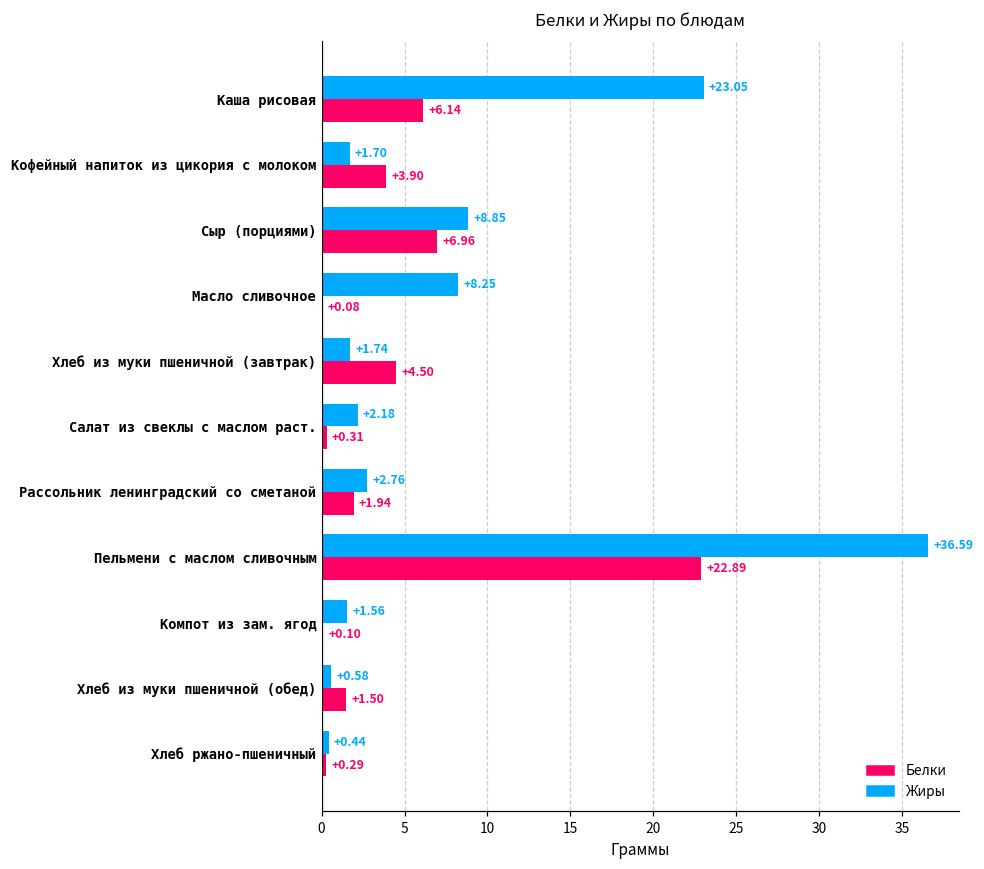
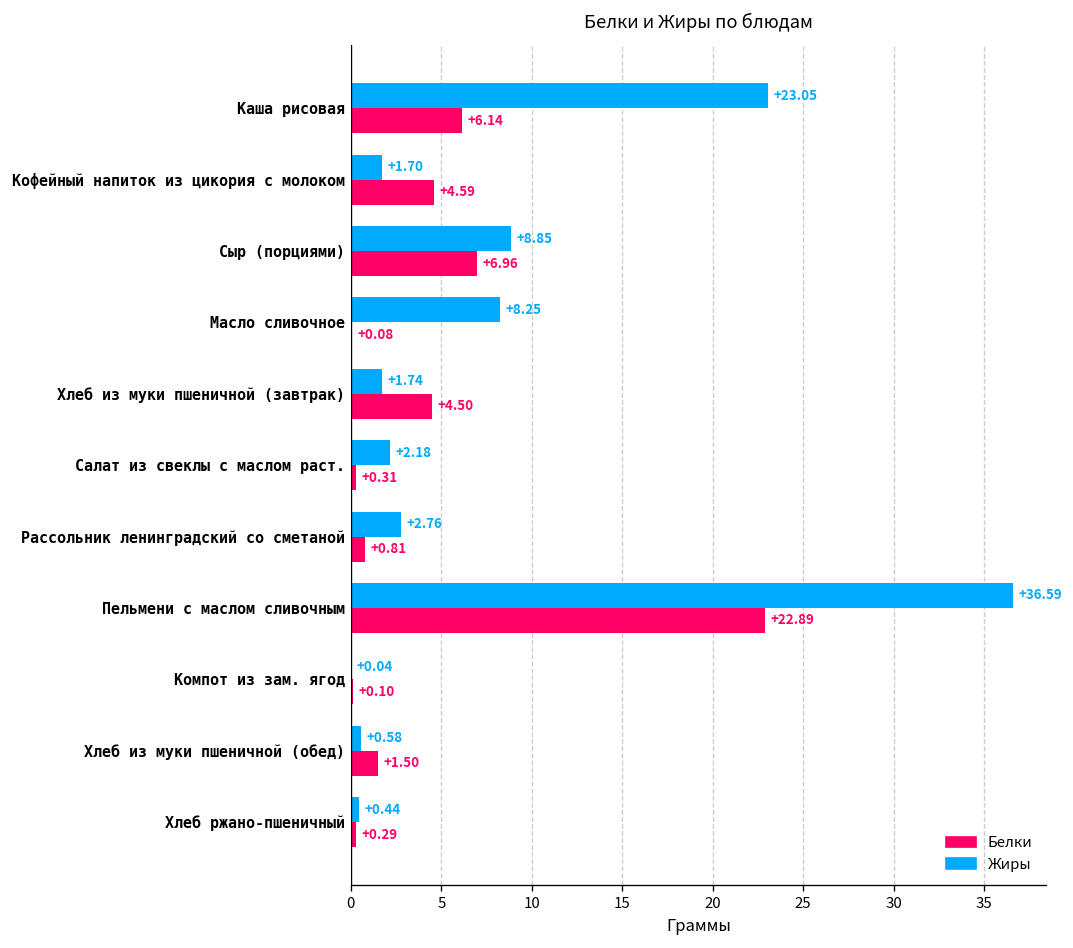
  {
    "Белки": {
      "Каша рисовая": "+6.14",
-     "Кофейный напиток из цикория с молоком": "+3.90",
+     "Кофейный напиток из цикория с молоком": "+4.59",
      "Сыр (порциями)": "+6.96",
      "Масло сливочное": "+0.08",
      "Хлеб из муки пшеничной (завтрак)": "+4.50",
      "Салат из свеклы с маслом раст.": "+0.31",
-     "Рассольник ленинградский со сметаной": "+1.94",
+     "Рассольник ленинградский со сметаной": "+0.81",
      "Пельмени с маслом сливочным": "+22.89",
      "Компот из зам. ягод": "+0.10",
      "Хлеб из муки пшеничной (обед)": "+1.50",
      "Хлеб ржано-пшеничный": "+0.29"
    },
    "Жиры": {
      "Каша рисовая": "+23.05",
      "Кофейный напиток из цикория с молоком": "+1.70",
      "Сыр (порциями)": "+8.85",
      "Масло сливочное": "+8.25",
      "Хлеб из муки пшеничной (завтрак)": "+1.74",
      "Салат из свеклы с маслом раст.": "+2.18",
      "Рассольник ленинградский со сметаной": "+2.76",
      "Пельмени с маслом сливочным": "+36.59",
-     "Компот из зам. ягод": "+1.56",
+     "Компот из зам. ягод": "+0.04",
      "Хлеб из муки пшеничной (обед)": "+0.58",
      "Хлеб ржано-пшеничный": "+0.44"
    }
  }
